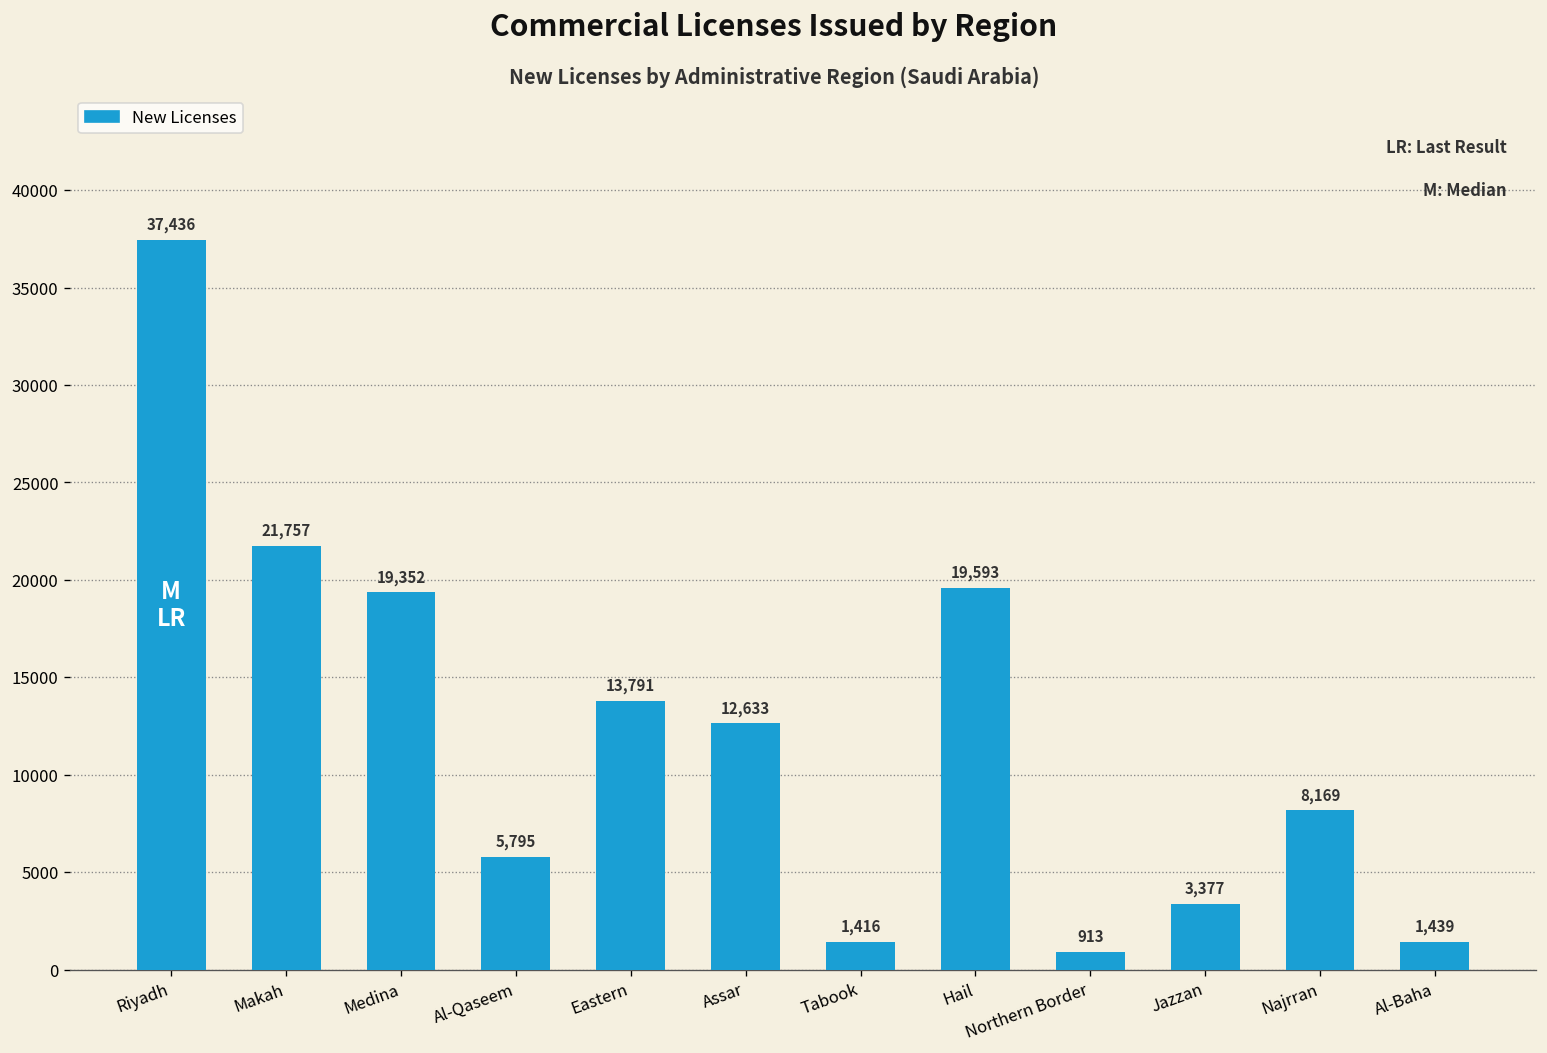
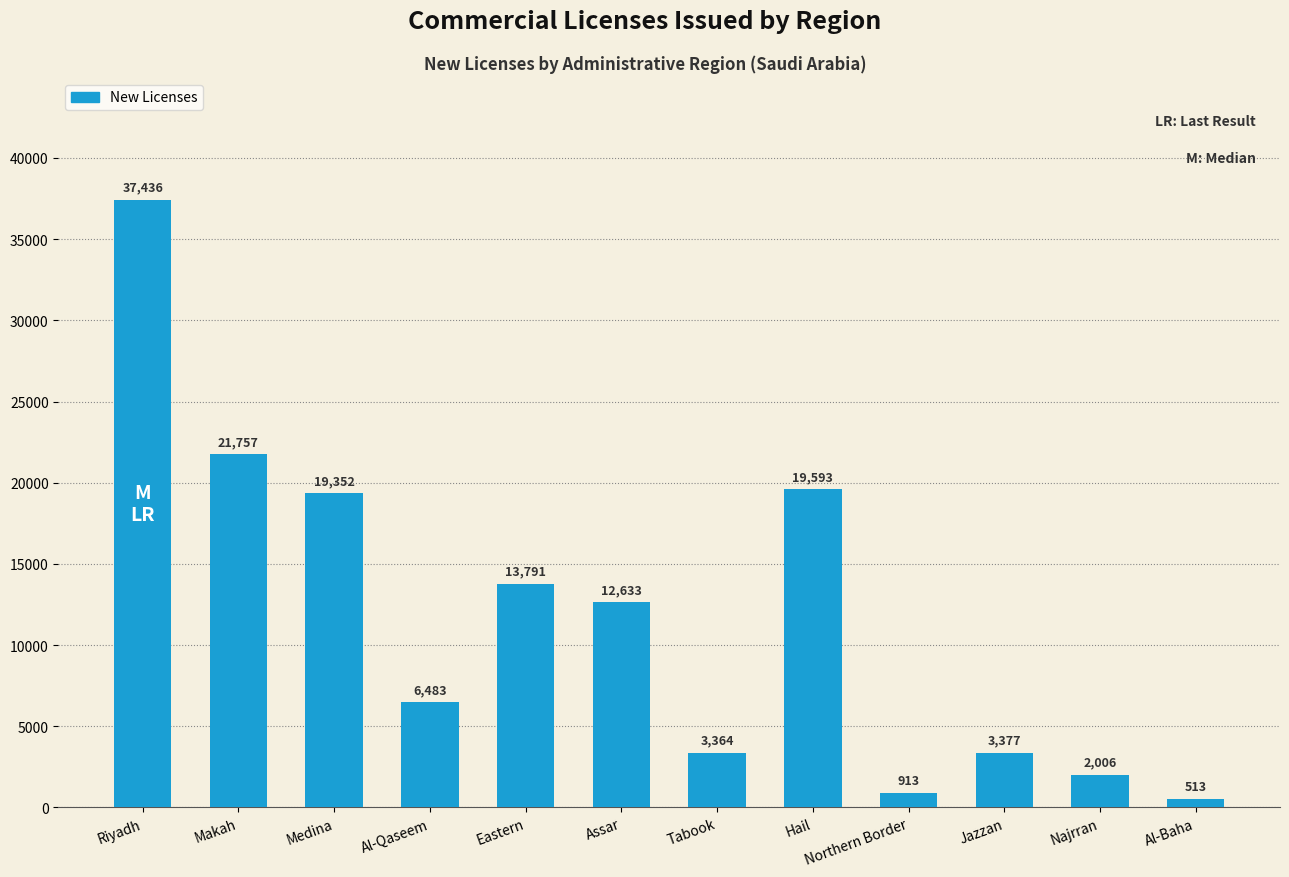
  {
    "Riyadh": "37,436",
    "Makah": "21,757",
    "Medina": "19,352",
-   "Al-Qaseem": "5,795",
+   "Al-Qaseem": "6,483",
    "Eastern": "13,791",
    "Assar": "12,633",
-   "Tabook": "1,416",
+   "Tabook": "3,364",
    "Hail": "19,593",
    "Northern Border": "913",
    "Jazzan": "3,377",
-   "Najrran": "8,169",
-   "Al-Baha": "1,439"
+   "Najrran": "2,006",
+   "Al-Baha": "513"
  }
